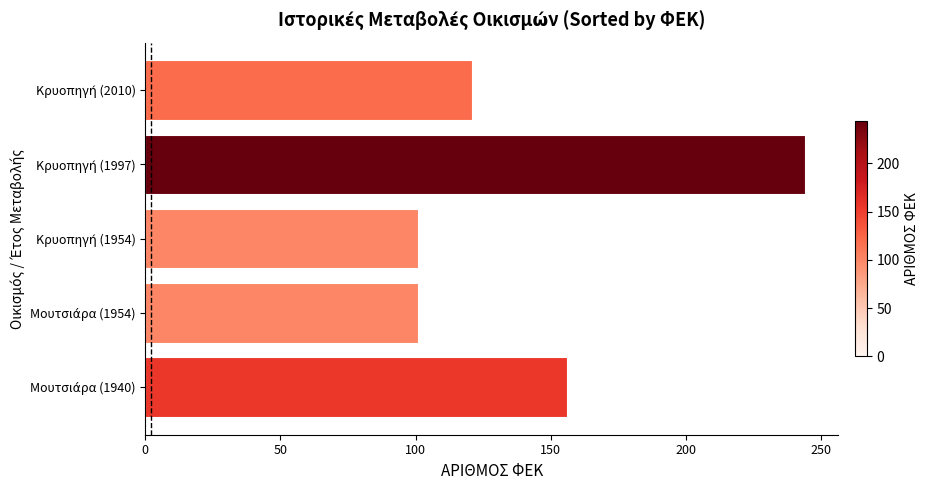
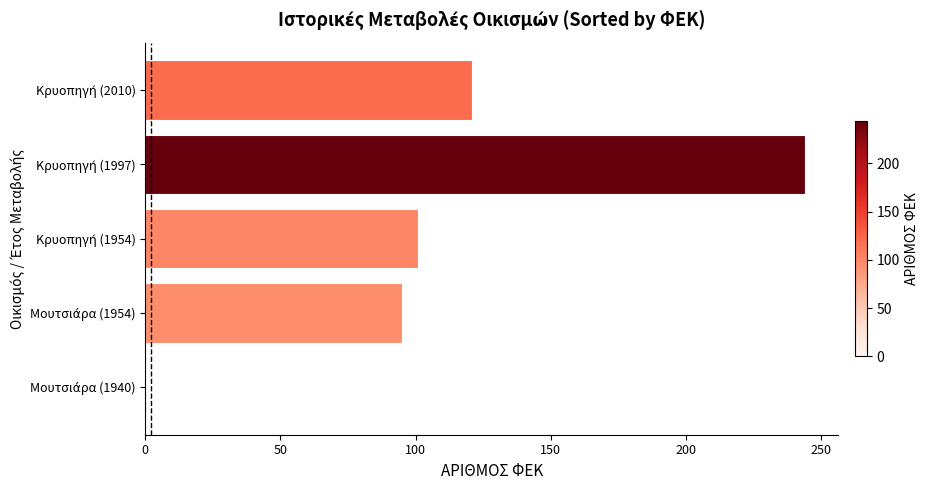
  {
    "Κρυοπηγή (2010)": 121,
    "Κρυοπηγή (1997)": 244,
    "Κρυοπηγή (1954)": 101,
-   "Μουτσιάρα (1954)": 101,
-   "Μουτσιάρα (1940)": 156
+   "Μουτσιάρα (1954)": 95,
+   "Μουτσιάρα (1940)": 0
  }
